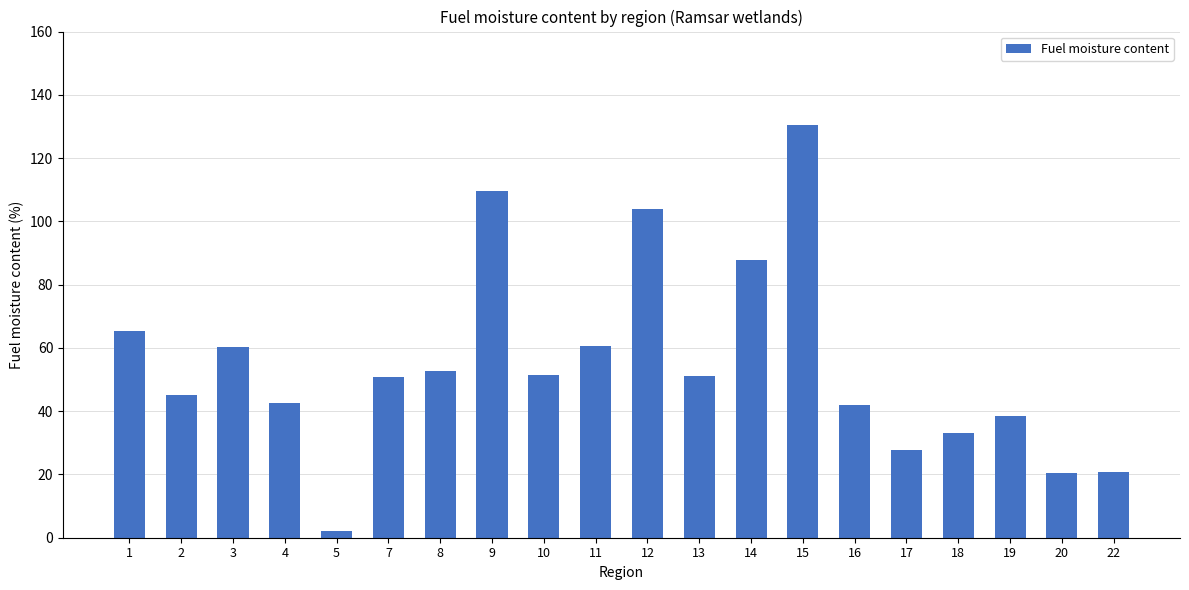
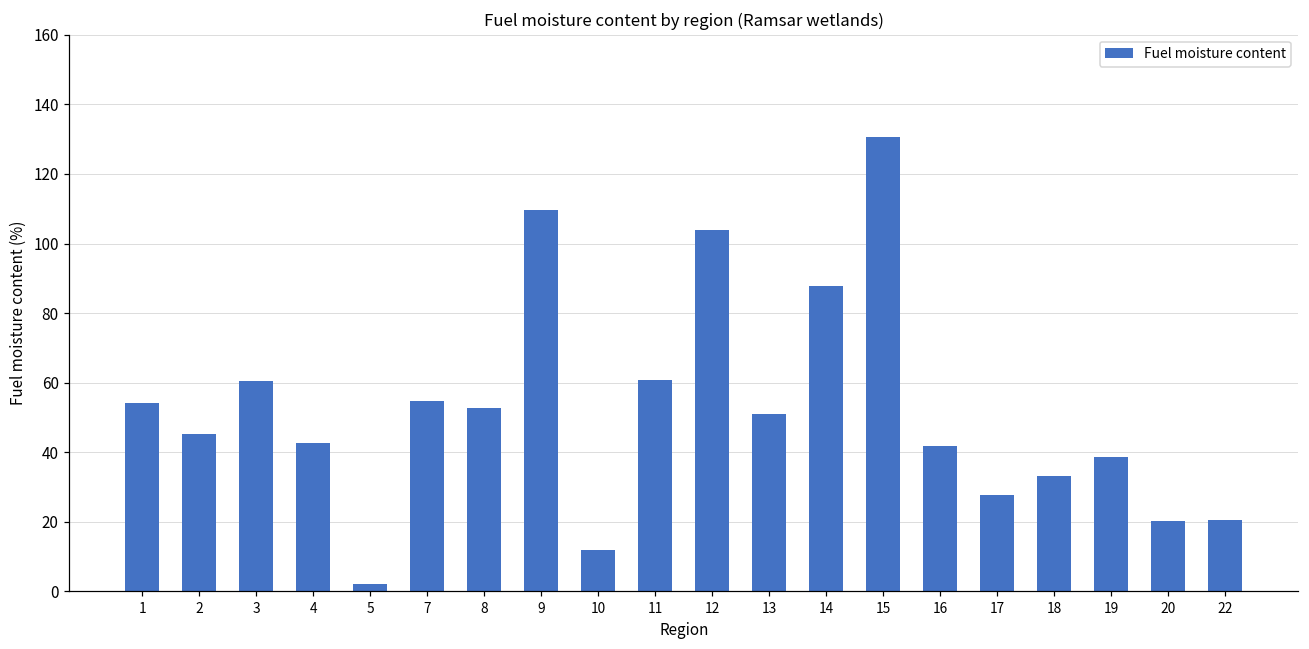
  {
-   "1": 66,
+   "1": 54,
    "2": 45,
    "3": 60,
    "4": 43,
    "5": 2,
-   "7": 51,
+   "7": 55,
    "8": 53,
    "9": 110,
-   "10": 51,
+   "10": 12,
    "11": 61,
    "12": 104,
    "13": 51,
    "14": 88,
    "15": 130,
    "16": 42,
    "17": 28,
    "18": 33,
    "19": 39,
    "20": 20,
    "22": 21
  }
